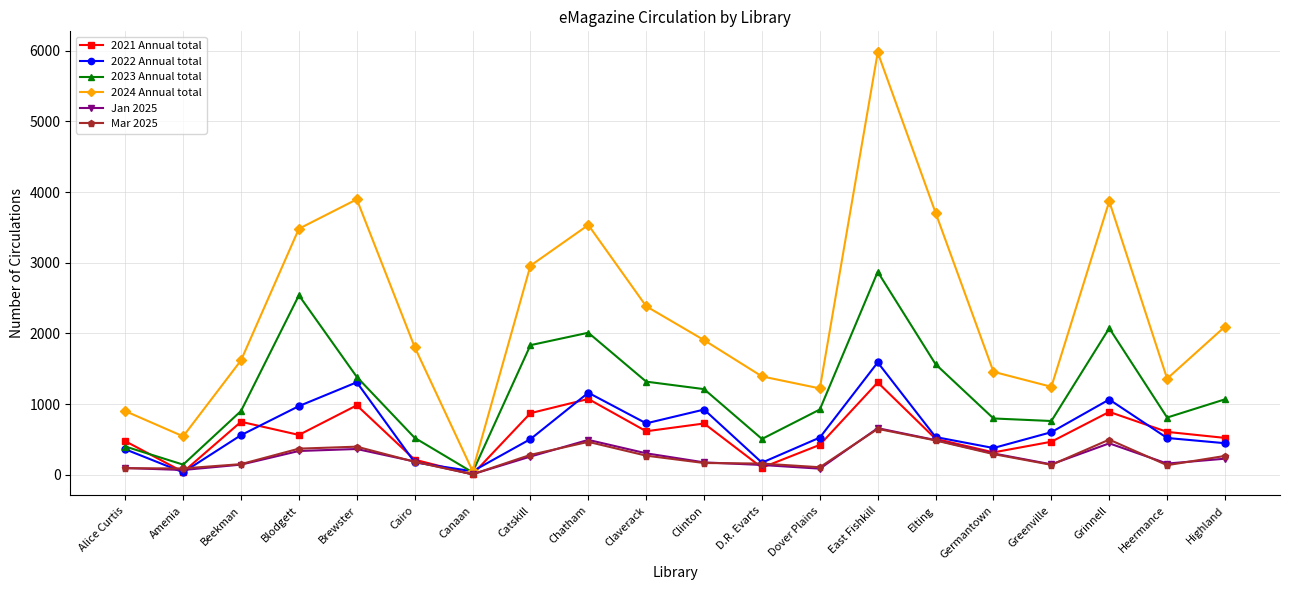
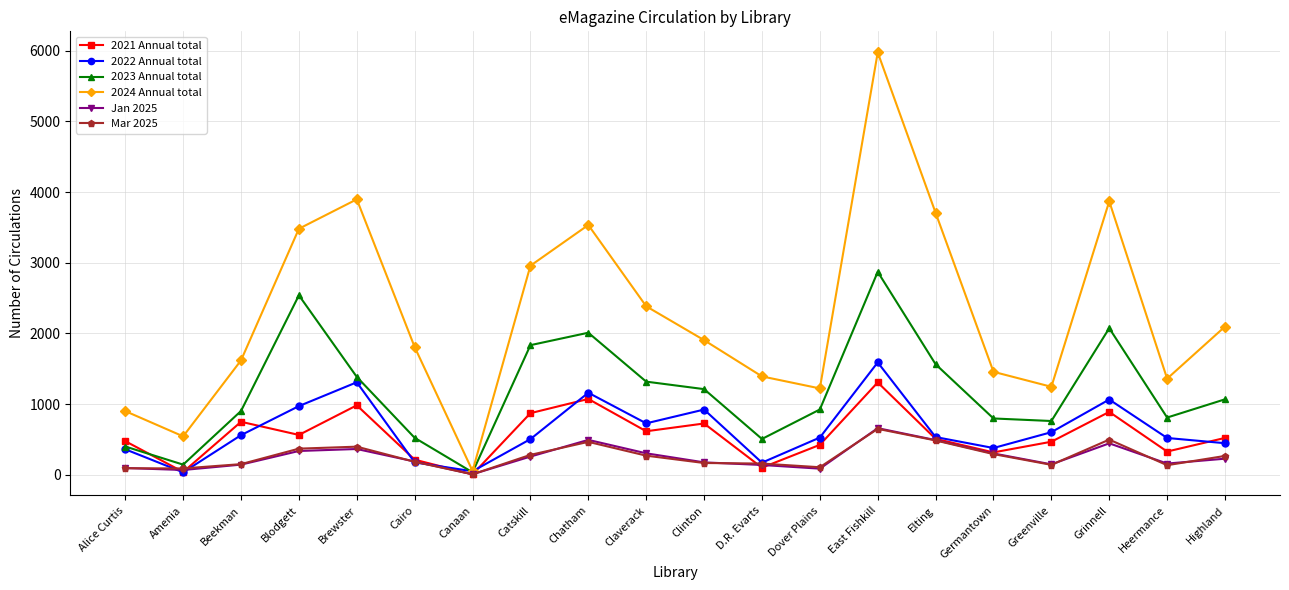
  {
    "2021 Annual total": {
      "Alice Curtis": 500,
      "Beekman": 800,
      "Blodgett": 600,
      "Brewster": 1000,
      "Catskill": 900,
      "Chatham": 1100,
      "Claverack": 600,
      "Clinton": 700,
      "D.R. Evarts": 100,
      "Dover Plains": 400,
      "East Fishkill": 1300,
      "Greenville": 500,
      "Grinnell": 900,
-     "Heermance": 600,
+     "Heermance": 300,
      "Highland": 500
    },
    "2022 Annual total": {
      "Alice Curtis": 400,
      "Beekman": 600,
      "Blodgett": 1000,
      "Brewster": 1300,
      "Catskill": 500,
      "Chatham": 1200,
      "Claverack": 700,
      "Clinton": 900,
      "Dover Plains": 500,
      "East Fishkill": 1600,
      "Germantown": 400,
      "Greenville": 600,
      "Grinnell": 1100,
      "Heermance": 500,
      "Highland": 400
    },
    "2023 Annual total": {
      "Alice Curtis": 400,
      "Amenia": 100,
      "Beekman": 900,
      "Blodgett": 2500,
      "Brewster": 1400,
      "Cairo": 500,
      "Catskill": 1800,
      "Chatham": 2000,
      "Claverack": 1300,
      "Clinton": 1200,
      "D.R. Evarts": 500,
      "Dover Plains": 900,
      "East Fishkill": 2900,
      "Elting": 1600,
      "Germantown": 800,
      "Greenville": 800,
      "Grinnell": 2100,
      "Heermance": 800,
      "Highland": 1100
    },
    "2024 Annual total": {
      "Alice Curtis": 900,
      "Amenia": 500,
      "Beekman": 1600,
      "Blodgett": 3500,
      "Brewster": 3900,
      "Cairo": 1800,
      "Catskill": 3000,
      "Chatham": 3500,
      "Claverack": 2400,
      "Clinton": 1900,
      "D.R. Evarts": 1400,
      "Dover Plains": 1200,
      "East Fishkill": 6000,
      "Elting": 3700,
      "Germantown": 1500,
      "Greenville": 1200,
      "Grinnell": 3900,
      "Heermance": 1400,
      "Highland": 2100
    },
    "Jan 2025": {
      "Grinnell": 400,
      "Highland": 200
    },
    "Mar 2025": {
      "Grinnell": 500,
      "Highland": 300
    }
  }
